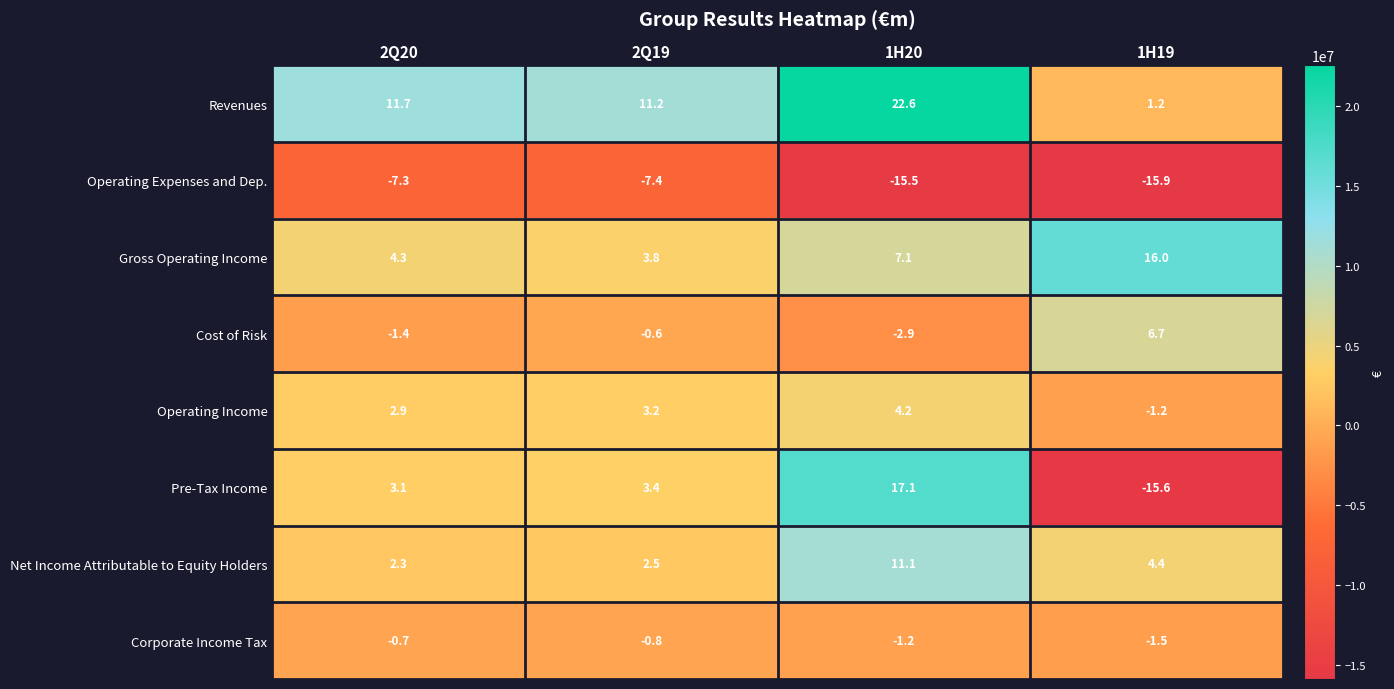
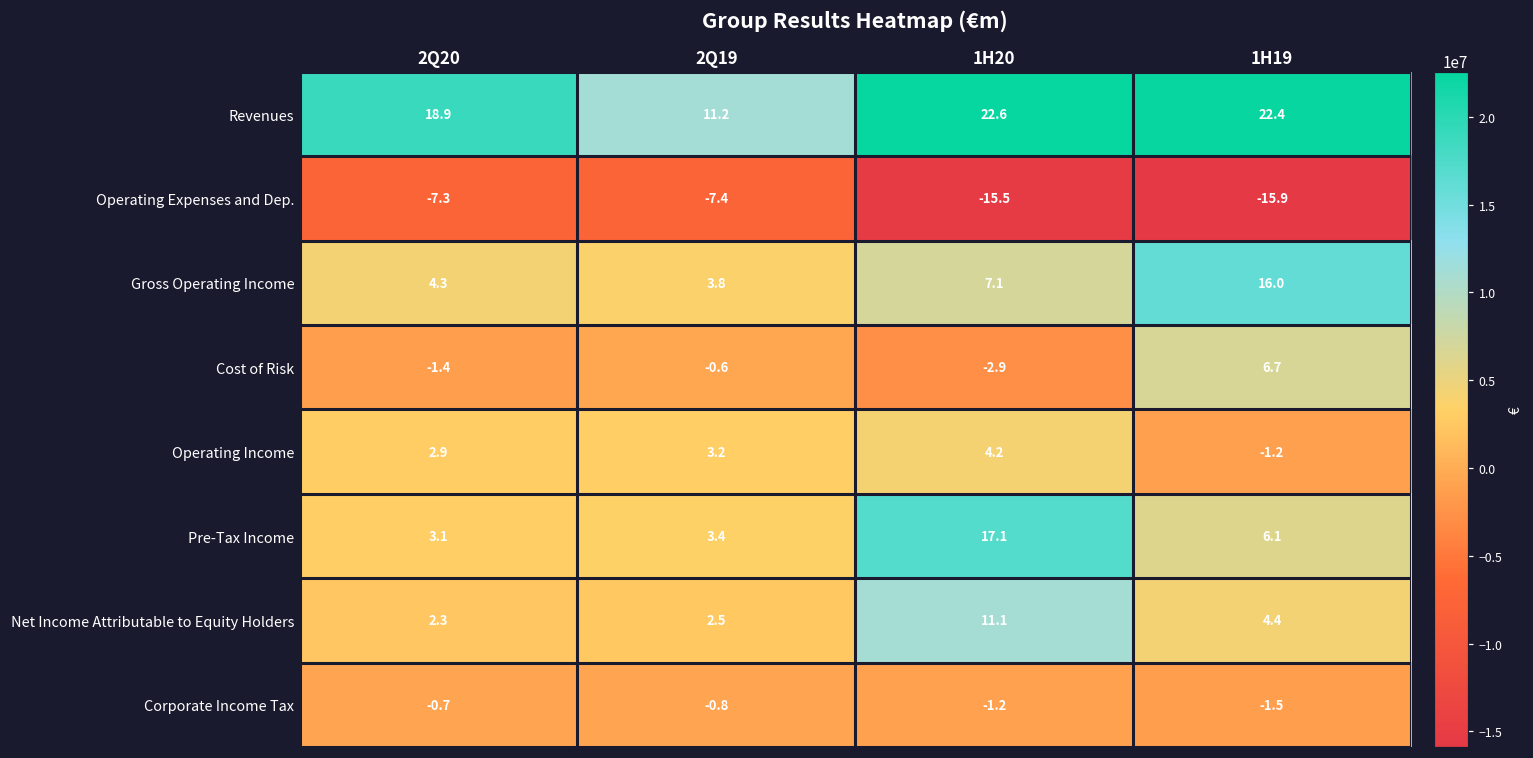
  {
    "Revenues": {
-     "2Q20": 11.7,
+     "2Q20": 18.9,
      "2Q19": 11.2,
      "1H20": 22.6,
-     "1H19": 1.2
+     "1H19": 22.4
    },
    "Operating Expenses and Dep.": {
      "2Q20": -7.3,
      "2Q19": -7.4,
      "1H20": -15.5,
      "1H19": -15.9
    },
    "Gross Operating Income": {
      "2Q20": 4.3,
      "2Q19": 3.8,
      "1H20": 7.1,
      "1H19": 16.0
    },
    "Cost of Risk": {
      "2Q20": -1.4,
      "2Q19": -0.6,
      "1H20": -2.9,
      "1H19": 6.7
    },
    "Operating Income": {
      "2Q20": 2.9,
      "2Q19": 3.2,
      "1H20": 4.2,
      "1H19": -1.2
    },
    "Pre-Tax Income": {
      "2Q20": 3.1,
      "2Q19": 3.4,
      "1H20": 17.1,
-     "1H19": -15.6
+     "1H19": 6.1
    },
    "Net Income Attributable to Equity Holders": {
      "2Q20": 2.3,
      "2Q19": 2.5,
      "1H20": 11.1,
      "1H19": 4.4
    },
    "Corporate Income Tax": {
      "2Q20": -0.7,
      "2Q19": -0.8,
      "1H20": -1.2,
      "1H19": -1.5
    }
  }
